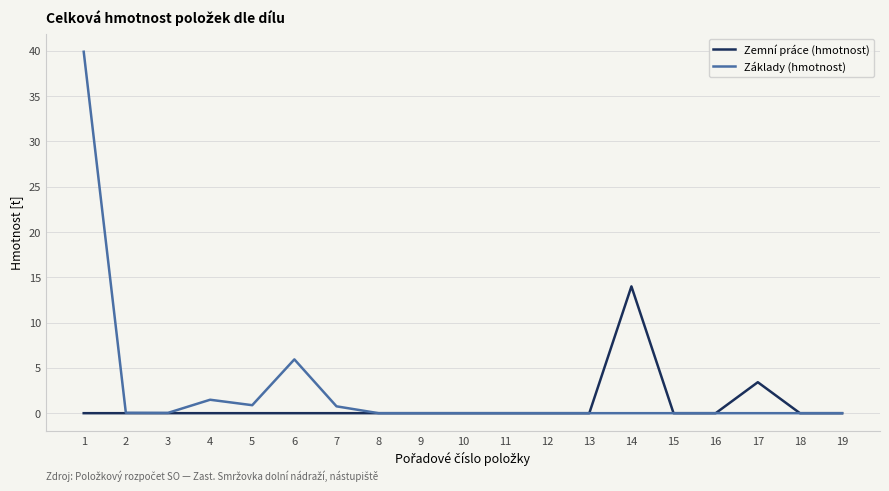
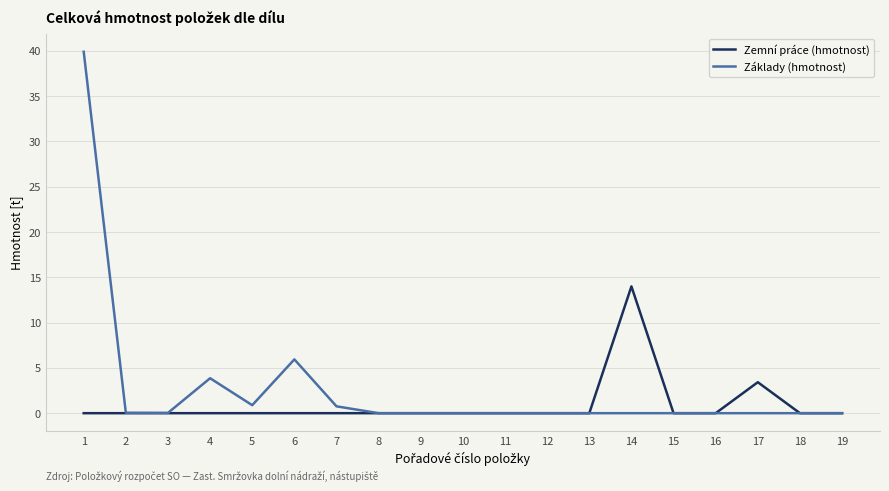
  {
    "Zemní práce (hmotnost)": {
      "1": 0,
      "4": 0,
      "5": 0,
      "6": 0,
      "7": 0,
      "14": 14,
      "17": 3
    },
    "Základy (hmotnost)": {
      "1": 40,
-     "4": 1,
+     "4": 4,
      "5": 1,
      "6": 6,
      "7": 1,
      "14": 0,
      "17": 0
    }
  }
